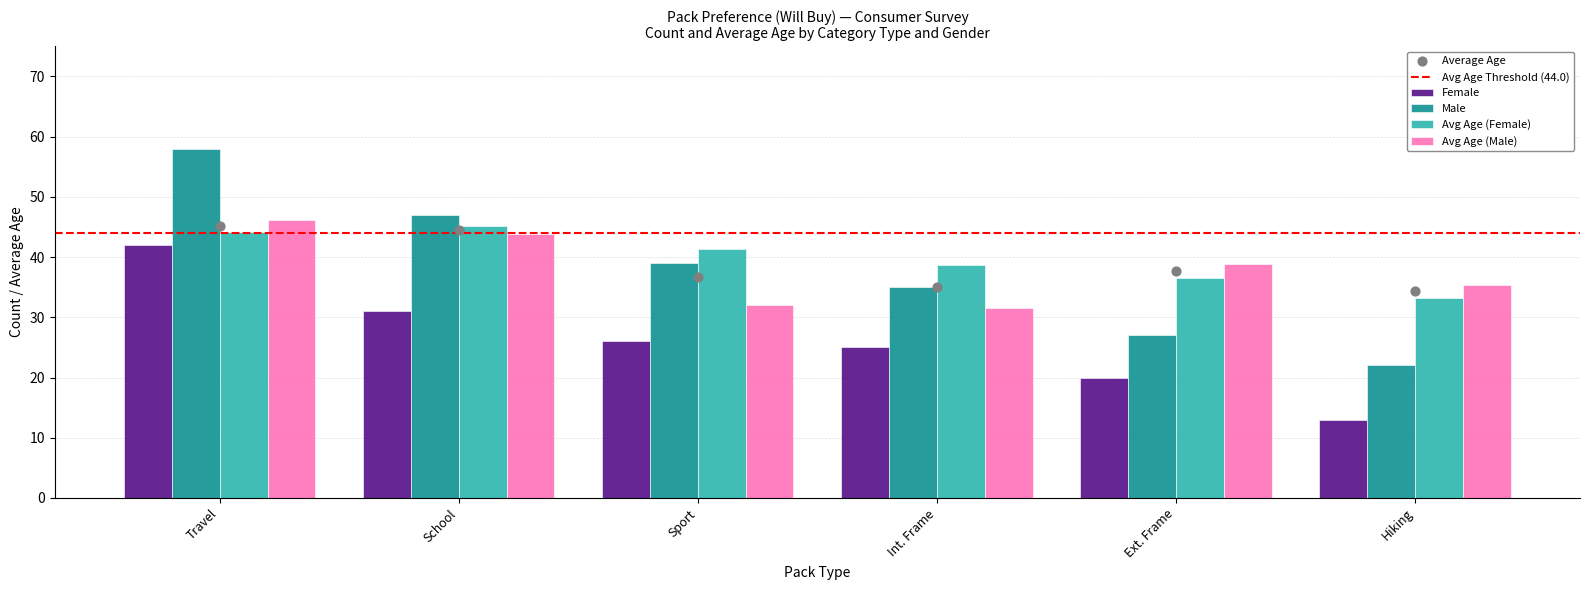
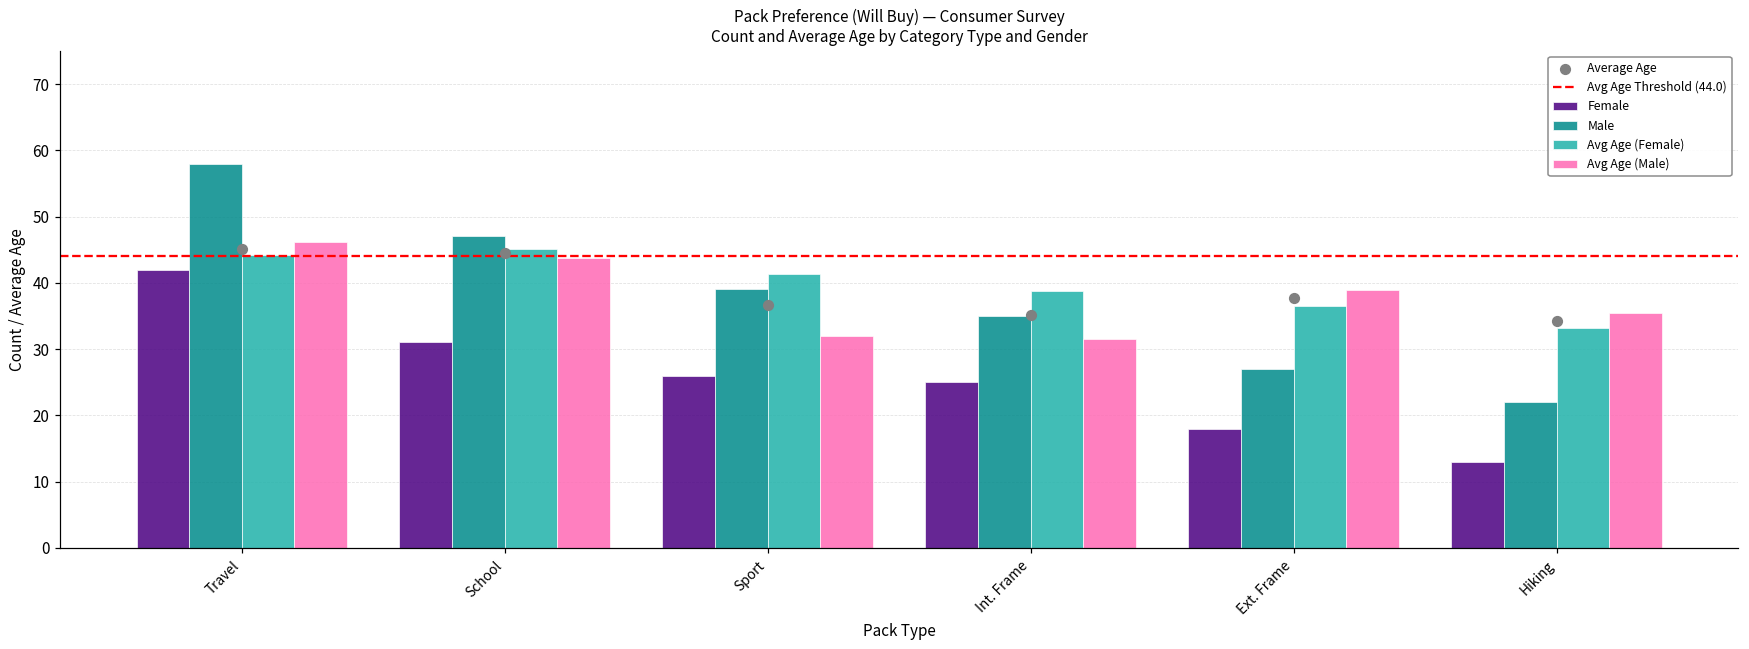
  {
    "Female": {
      "Travel": 42,
      "School": 31,
      "Sport": 26,
      "Int. Frame": 25,
-     "Ext. Frame": 20,
+     "Ext. Frame": 18,
      "Hiking": 13
    },
    "Avg Age (Male)": {
      "Travel": 46,
      "School": 44,
      "Sport": 32,
      "Int. Frame": 32,
      "Ext. Frame": 39,
      "Hiking": 35
    }
  }
